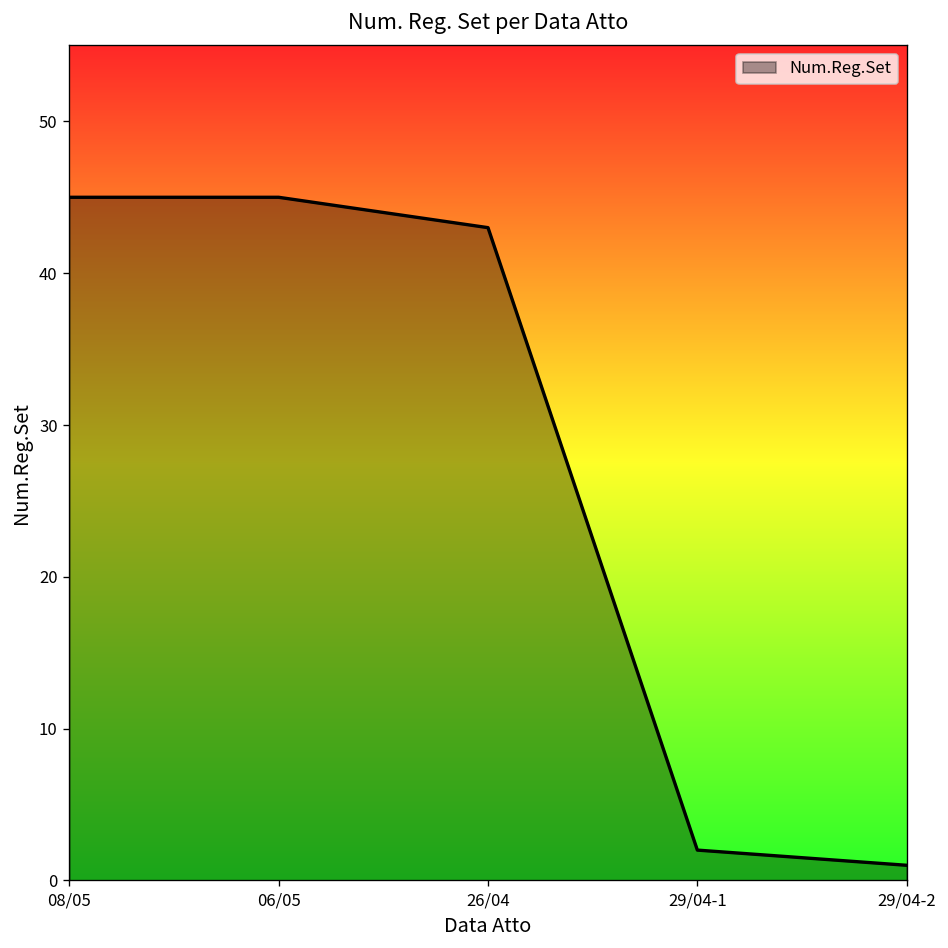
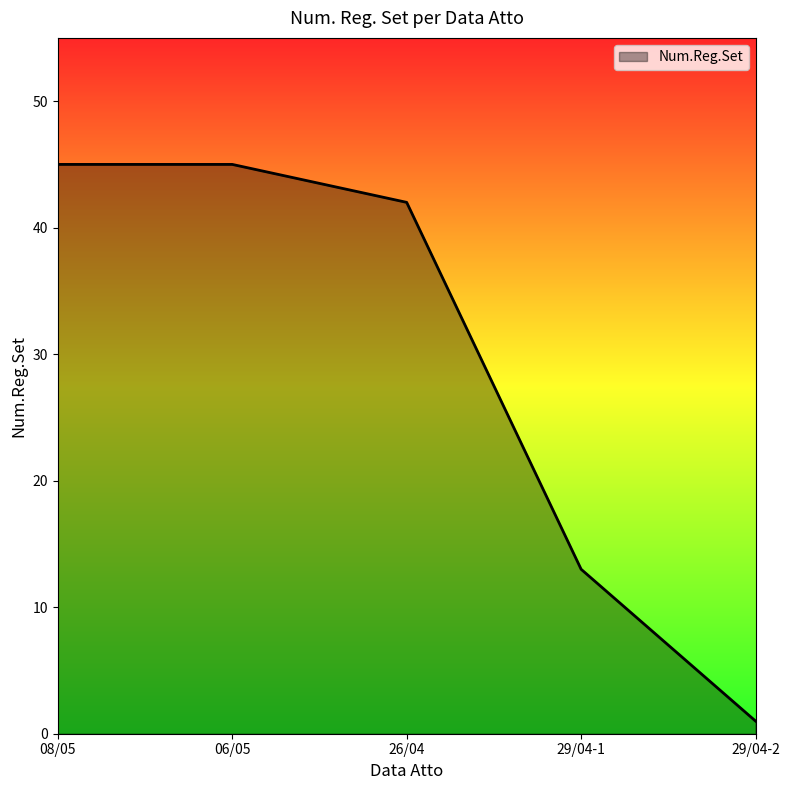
  {
    "08/05": 45,
    "06/05": 45,
-   "26/04": 43,
-   "29/04-1": 2,
+   "26/04": 42,
+   "29/04-1": 13,
    "29/04-2": 1
  }
